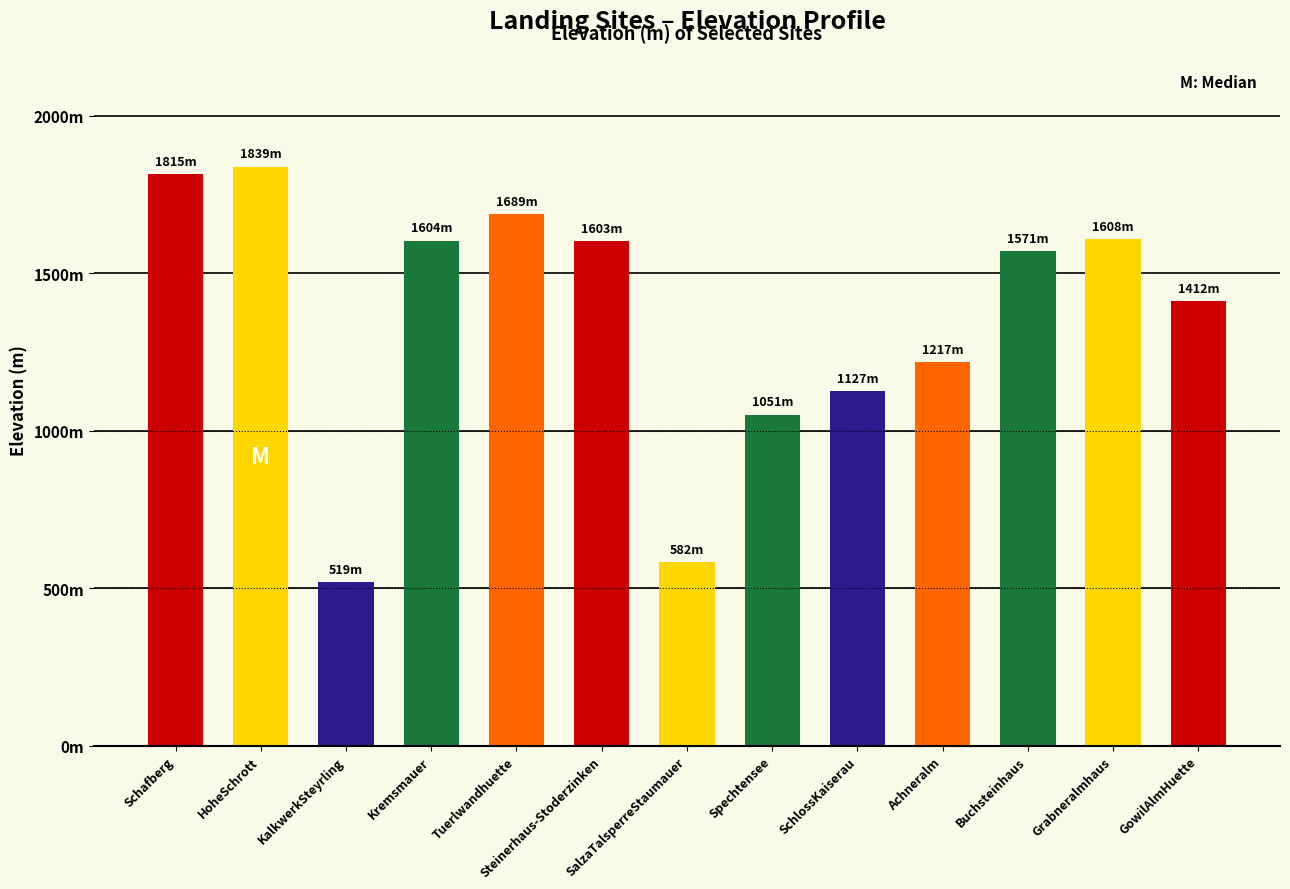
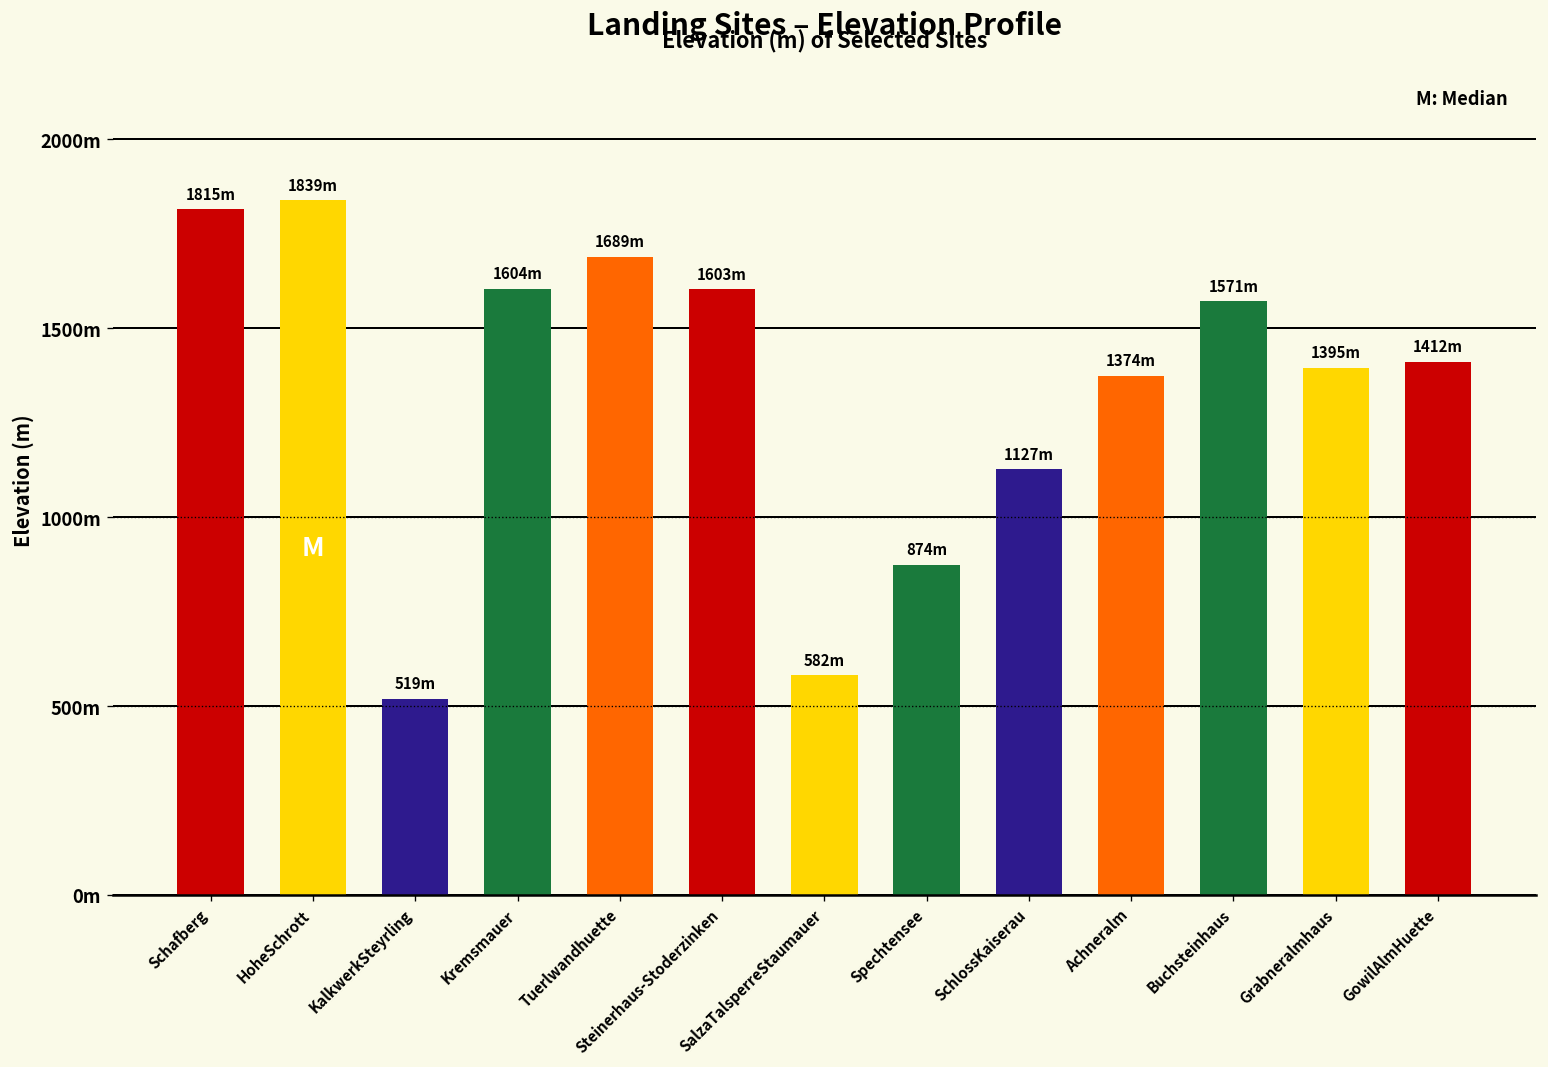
  {
    "Schafberg": "1815m",
    "HoheSchrott": "1839m",
    "KalkwerkSteyrling": "519m",
    "Kremsmauer": "1604m",
    "Tuerlwandhuette": "1689m",
    "Steinerhaus-Stoderzinken": "1603m",
    "SalzaTalsperreStaumauer": "582m",
-   "Spechtensee": "1051m",
+   "Spechtensee": "874m",
    "SchlossKaiserau": "1127m",
-   "Achneralm": "1217m",
+   "Achneralm": "1374m",
    "Buchsteinhaus": "1571m",
-   "Grabneralmhaus": "1608m",
+   "Grabneralmhaus": "1395m",
    "GowilAlmHuette": "1412m"
  }
